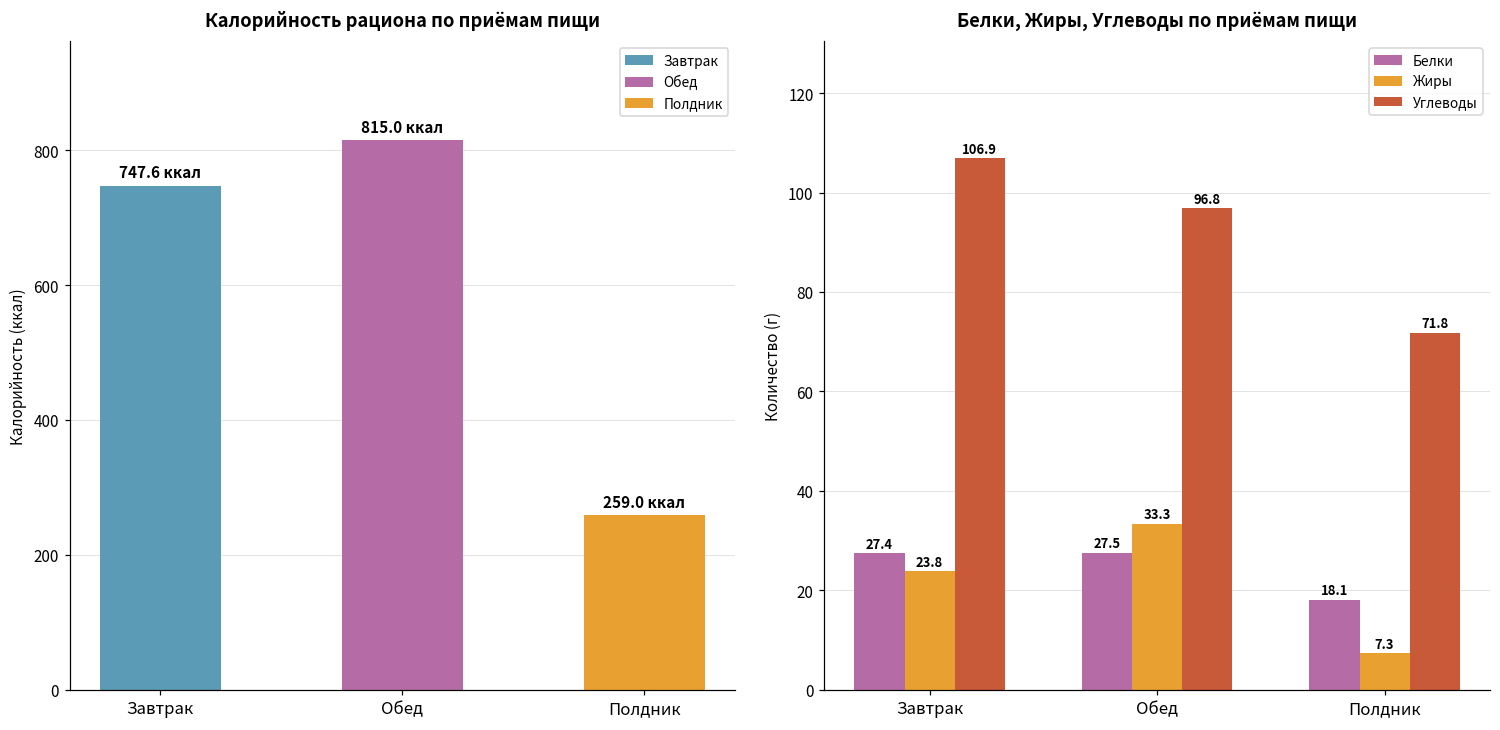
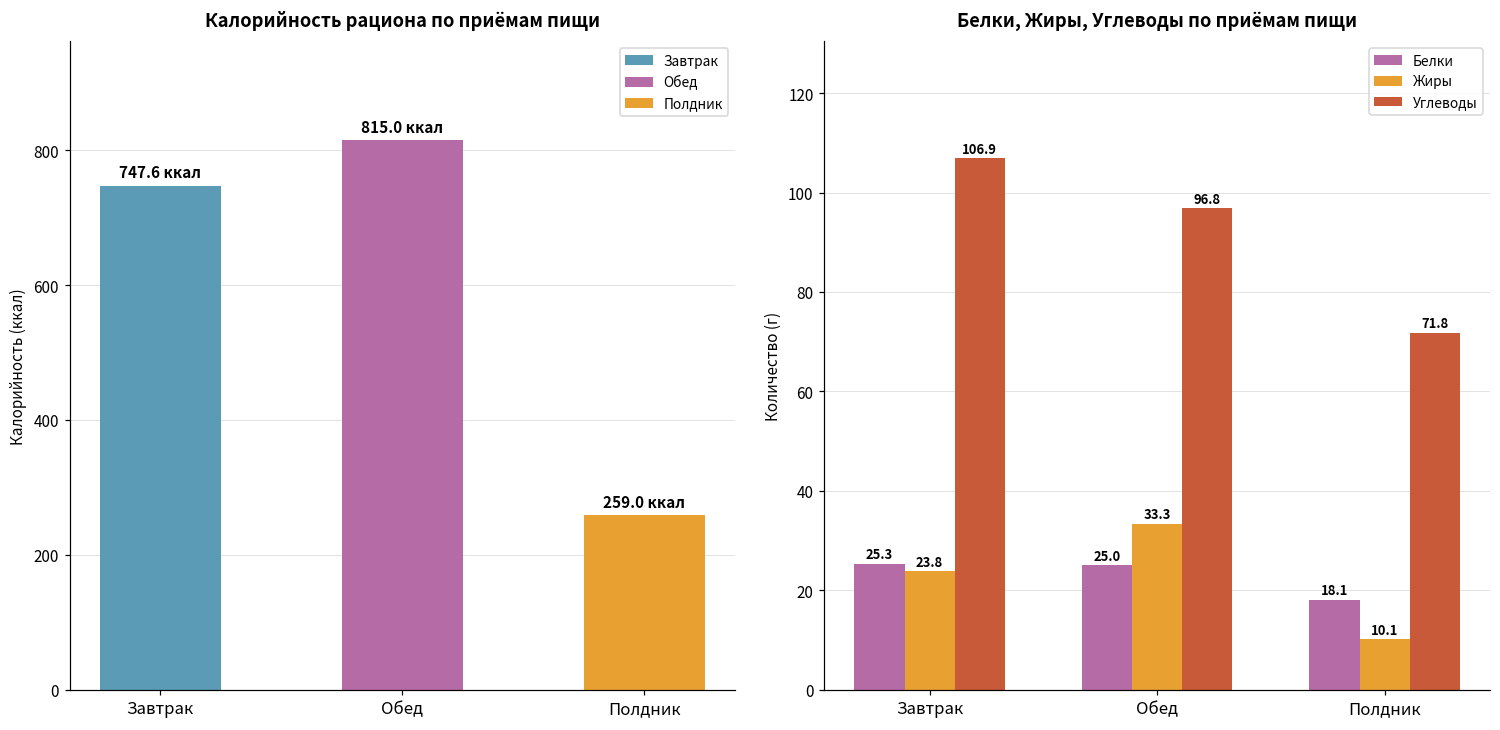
  {
    "Калорийность рациона по приёмам пищи": {
      "Обед": {
        "Обед": 815.0
      },
      "Полдник": {
        "Полдник": 259.0
      }
    },
    "Белки, Жиры, Углеводы по приёмам пищи": {
      "Белки": {
-       "Завтрак": 27.4,
-       "Обед": 27.5,
+       "Завтрак": 25.3,
+       "Обед": 25.0,
        "Полдник": 18.1
      },
      "Жиры": {
        "Завтрак": 23.8,
        "Обед": 33.3,
-       "Полдник": 7.3
+       "Полдник": 10.1
      },
      "Углеводы": {
        "Завтрак": 106.9,
        "Обед": 96.8,
        "Полдник": 71.8
      }
    }
  }
